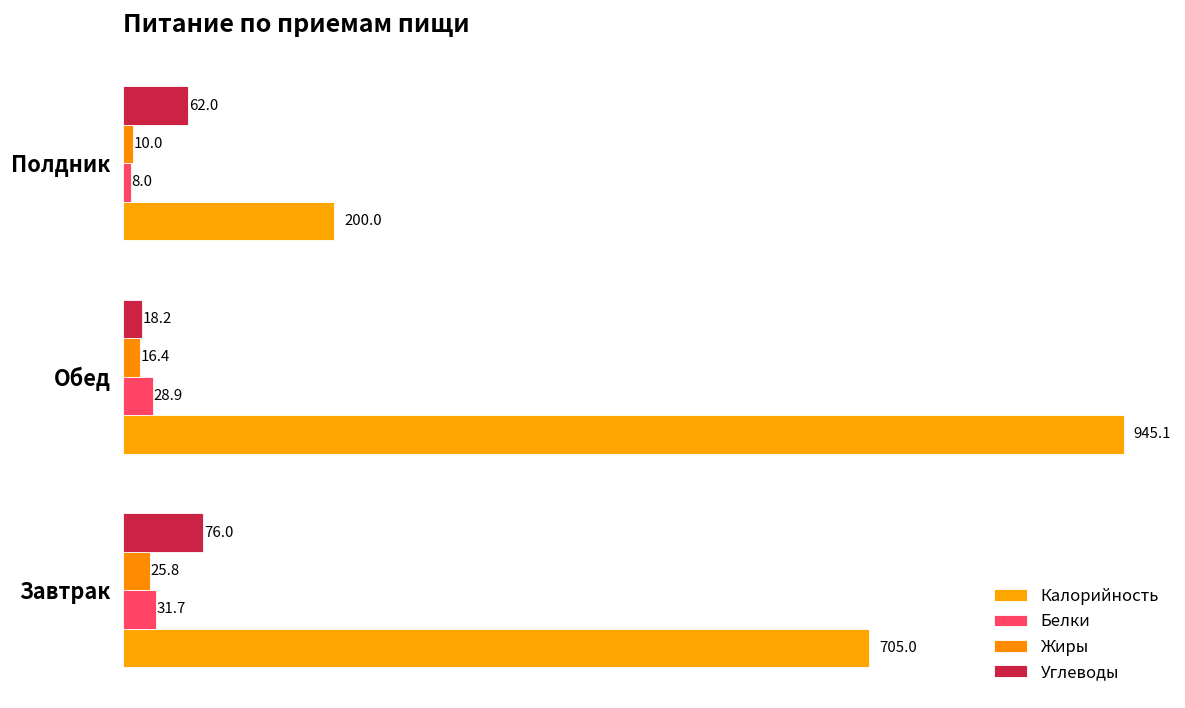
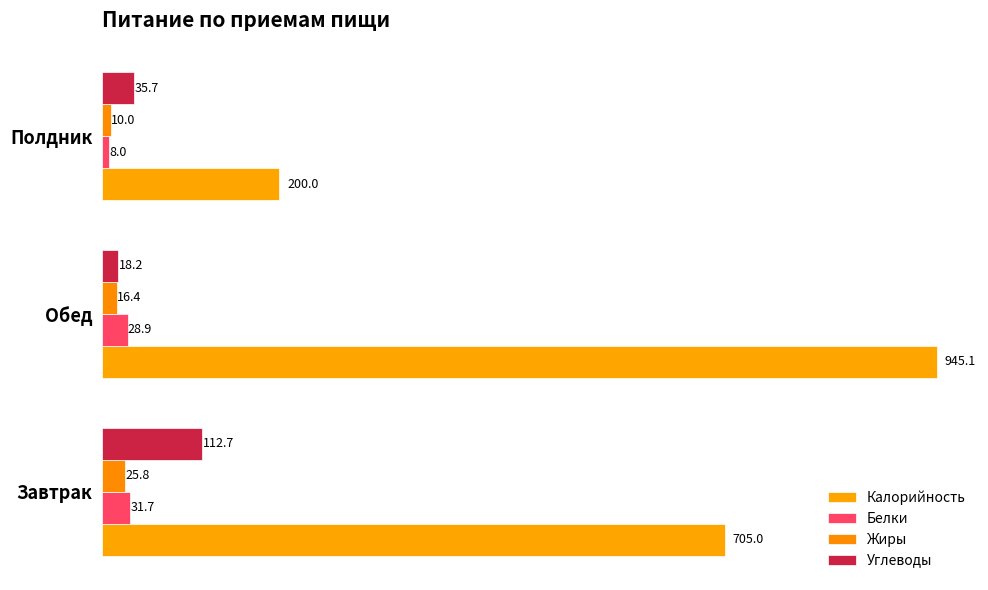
  {
    "Белки": {
      "Полдник": 8.0,
      "Обед": 28.9,
      "Завтрак": 31.7
    },
    "Углеводы": {
-     "Полдник": 62.0,
+     "Полдник": 35.7,
      "Обед": 18.2,
-     "Завтрак": 76.0
+     "Завтрак": 112.7
    }
  }
